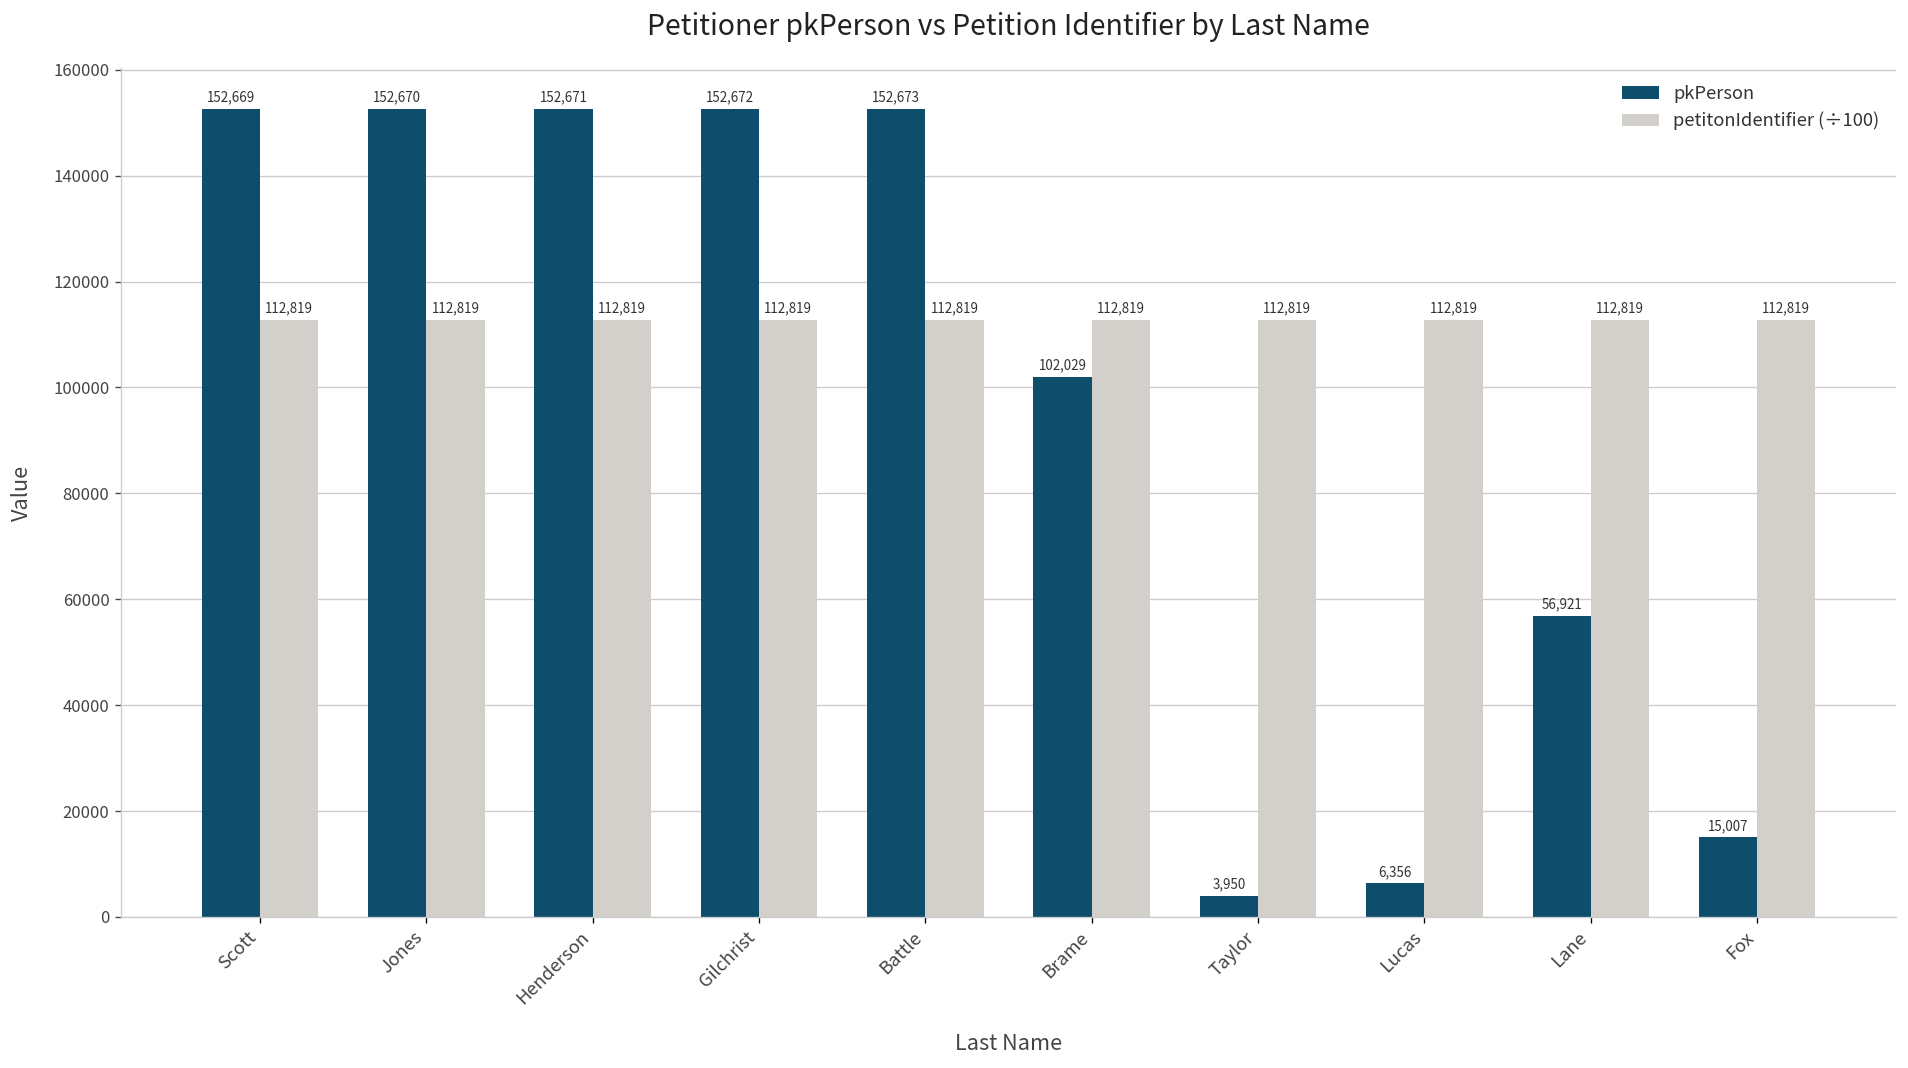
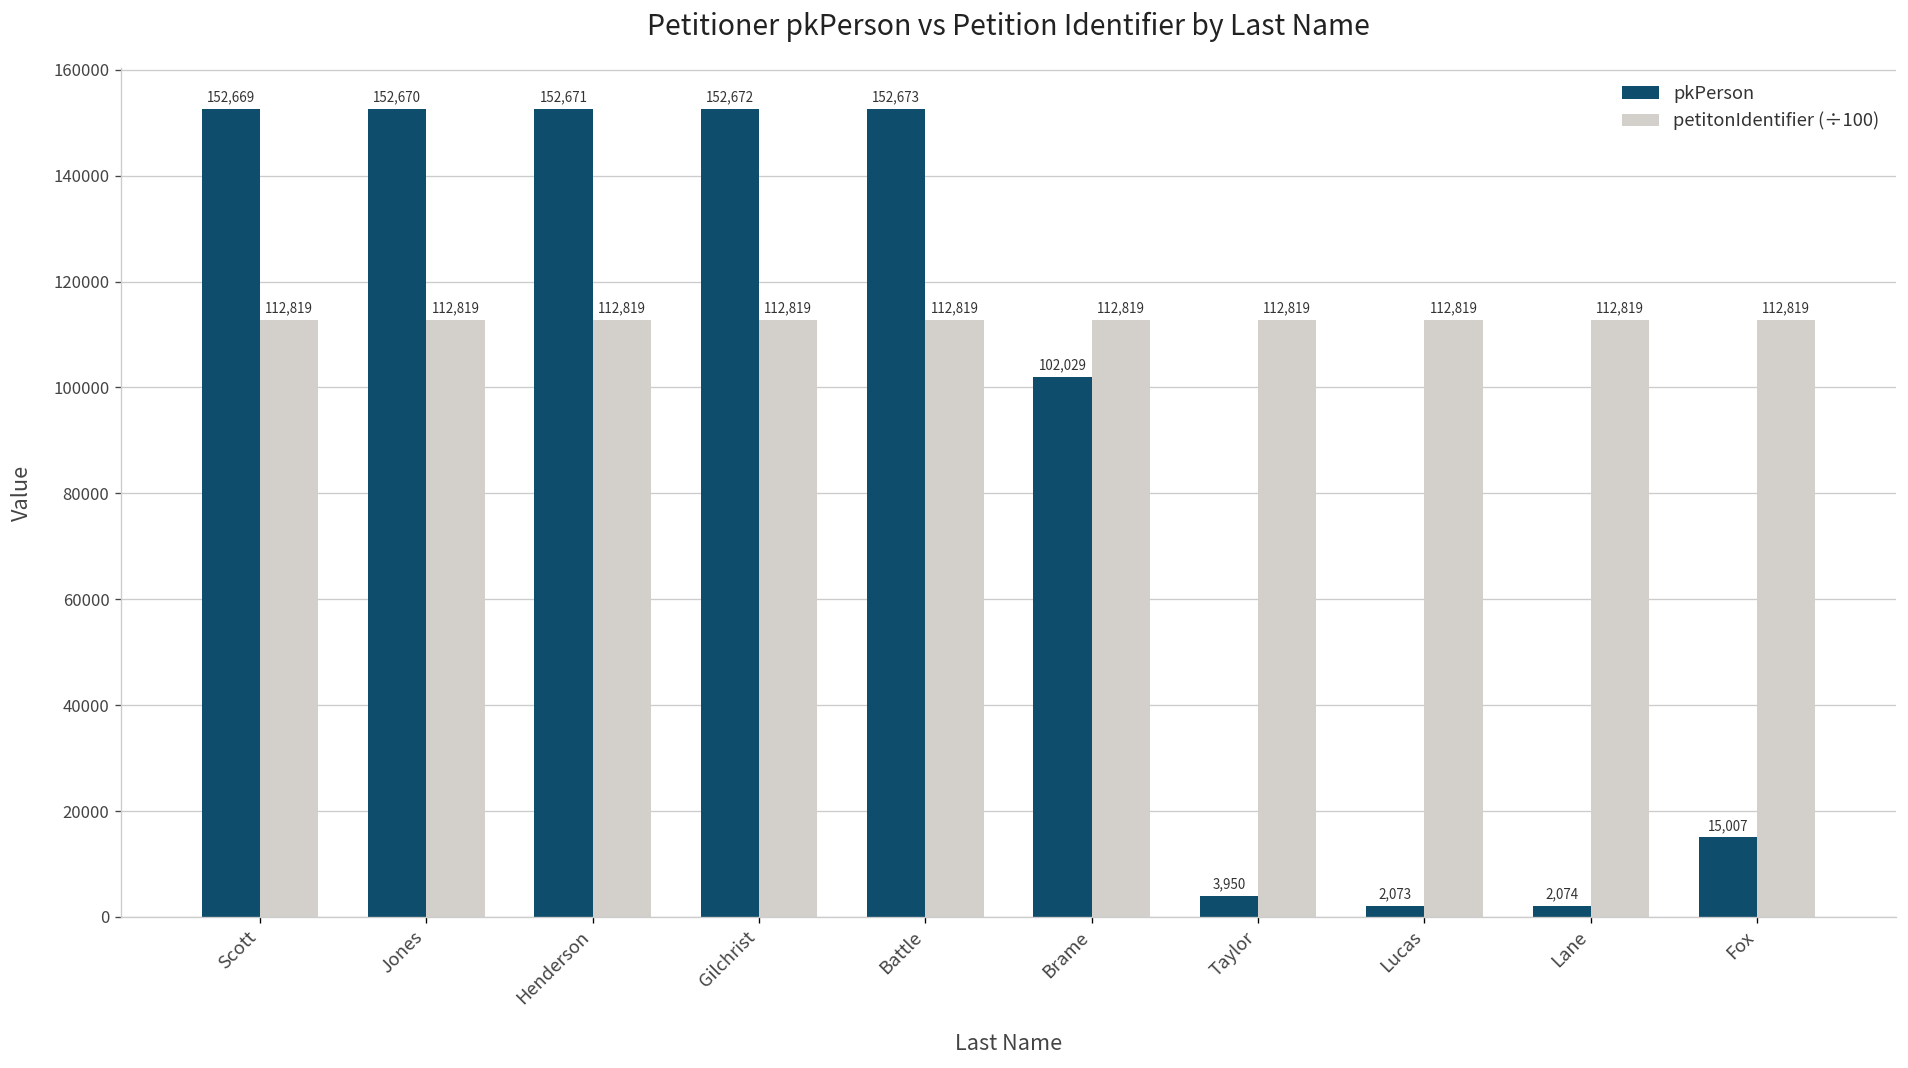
  {
    "pkPerson": {
      "Scott": "152,669",
      "Jones": "152,670",
      "Henderson": "152,671",
      "Gilchrist": "152,672",
      "Battle": "152,673",
      "Brame": "102,029",
      "Taylor": "3,950",
-     "Lucas": "6,356",
-     "Lane": "56,921",
+     "Lucas": "2,073",
+     "Lane": "2,074",
      "Fox": "15,007"
    },
    "petitonIdentifier (÷100)": {
      "Scott": "112,819",
      "Jones": "112,819",
      "Henderson": "112,819",
      "Gilchrist": "112,819",
      "Battle": "112,819",
      "Brame": "112,819",
      "Taylor": "112,819",
      "Lucas": "112,819",
      "Lane": "112,819",
      "Fox": "112,819"
    }
  }
